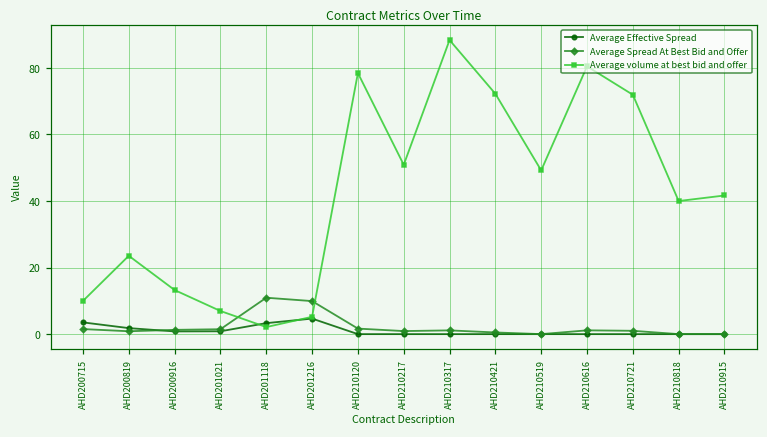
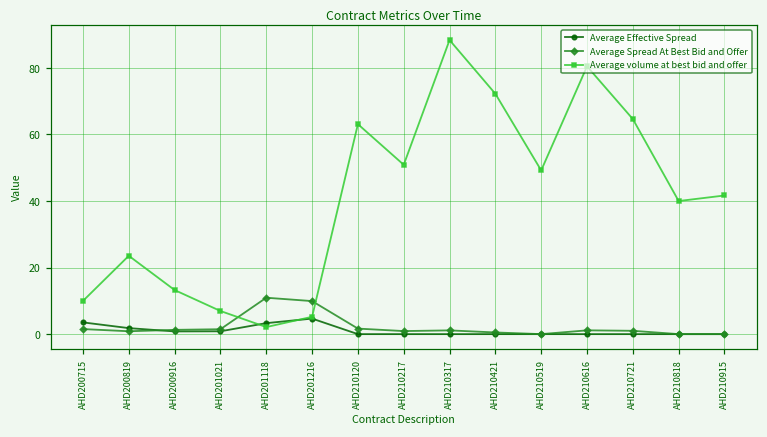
  {
    "Average Effective Spread": {
      "AHD200715": 4,
      "AHD200819": 2,
      "AHD201118": 3,
      "AHD210120": 0,
      "AHD210217": 0,
      "AHD210317": 0,
      "AHD210616": 0,
      "AHD210721": 0
    },
    "Average Spread At Best Bid and Offer": {
      "AHD200715": 2,
      "AHD200819": 1,
      "AHD201118": 11,
      "AHD201216": 10,
      "AHD210120": 2,
      "AHD210217": 1,
      "AHD210317": 1,
      "AHD210616": 1,
      "AHD210721": 1
    },
    "Average volume at best bid and offer": {
      "AHD200715": 10,
      "AHD200819": 24,
      "AHD200916": 13,
      "AHD201021": 7,
      "AHD201118": 2,
-     "AHD210120": 78,
+     "AHD210120": 63,
      "AHD210217": 51,
      "AHD210317": 88,
      "AHD210421": 72,
      "AHD210519": 49,
-     "AHD210721": 72,
+     "AHD210721": 65,
      "AHD210818": 40,
      "AHD210915": 42
    }
  }
